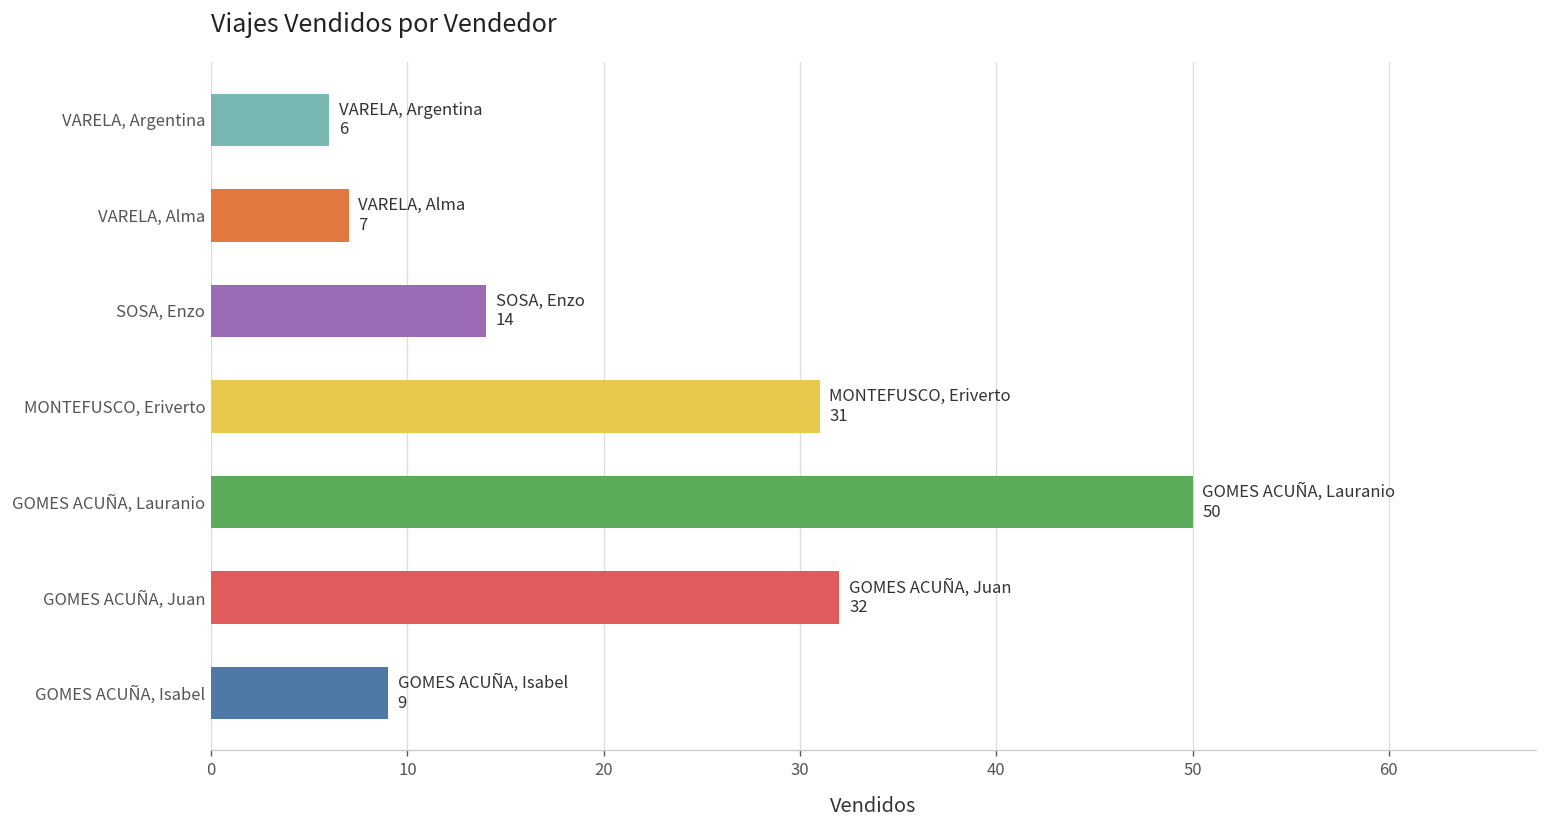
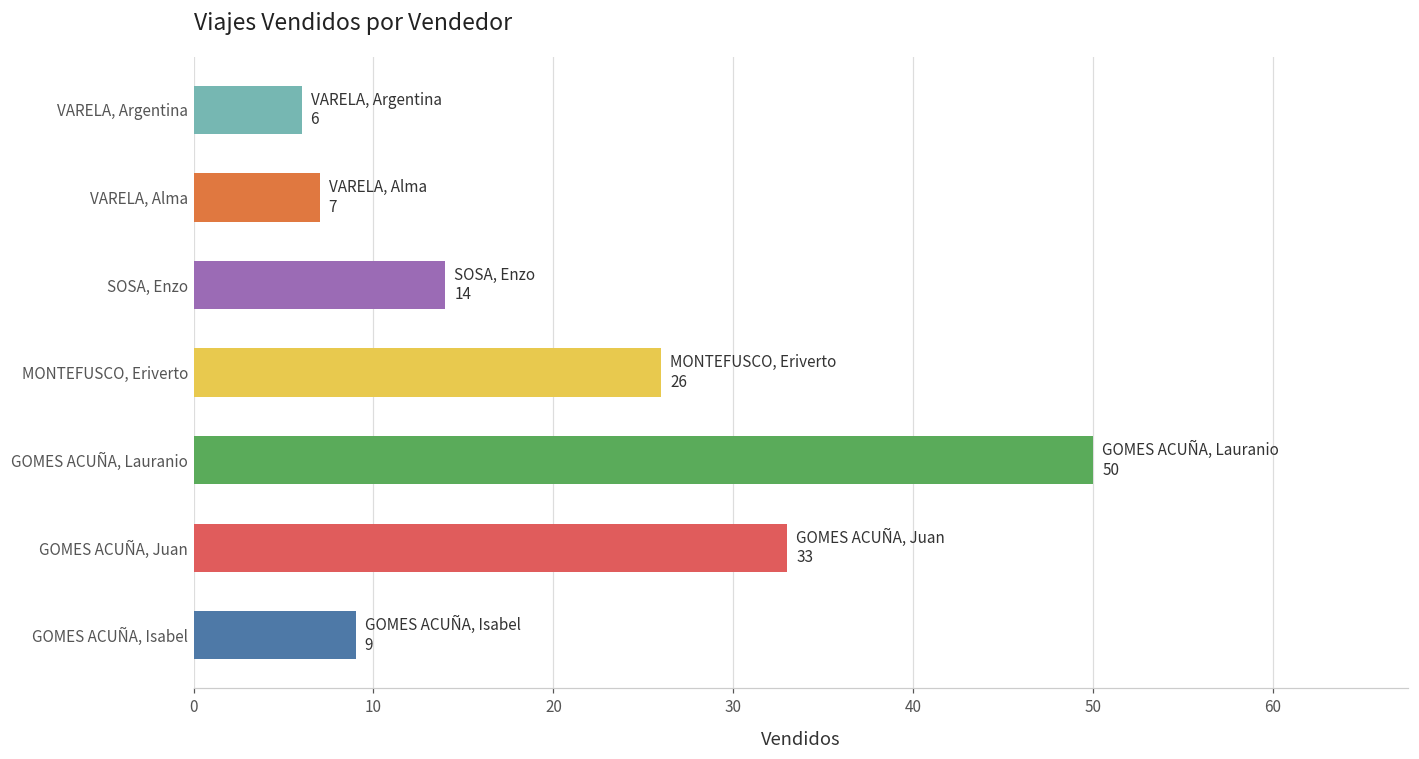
  {
    "VARELA, Argentina": 6,
    "VARELA, Alma": 7,
    "SOSA, Enzo": 14,
-   "MONTEFUSCO, Eriverto": 31,
+   "MONTEFUSCO, Eriverto": 26,
    "GOMES ACUÑA, Lauranio": 50,
-   "GOMES ACUÑA, Juan": 32,
+   "GOMES ACUÑA, Juan": 33,
    "GOMES ACUÑA, Isabel": 9
  }
